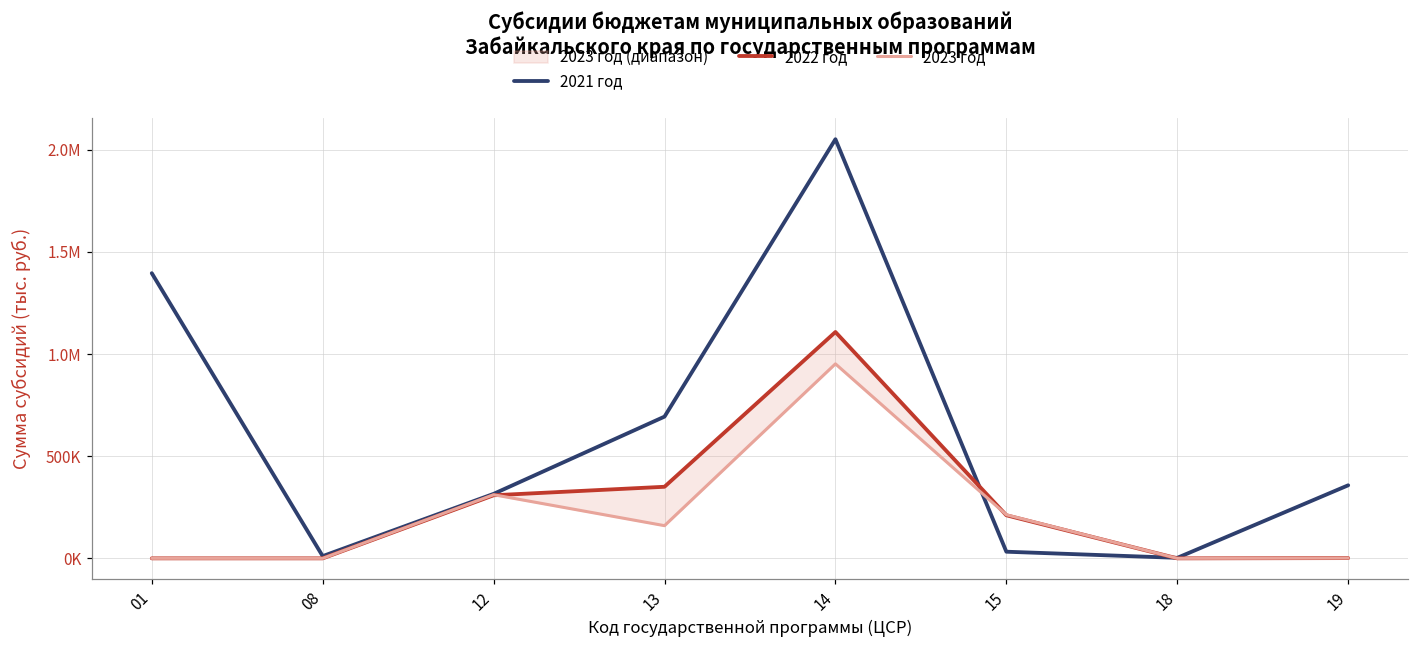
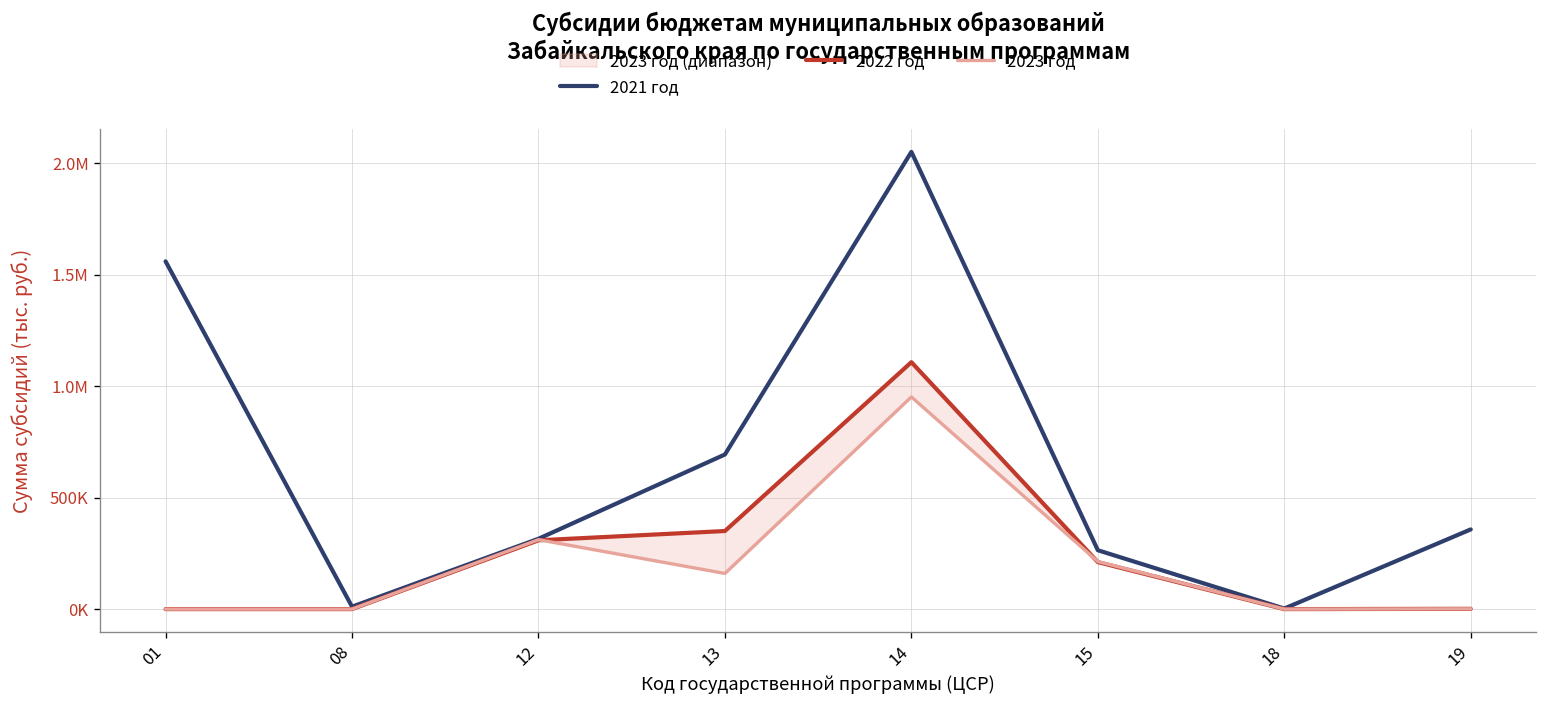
  {
    "2021 год": {
-     "01": 1400000,
+     "01": 1560000,
      "13": 690000,
      "14": 2050000,
-     "15": 30000,
+     "15": 260000,
      "19": 360000
    }
  }
